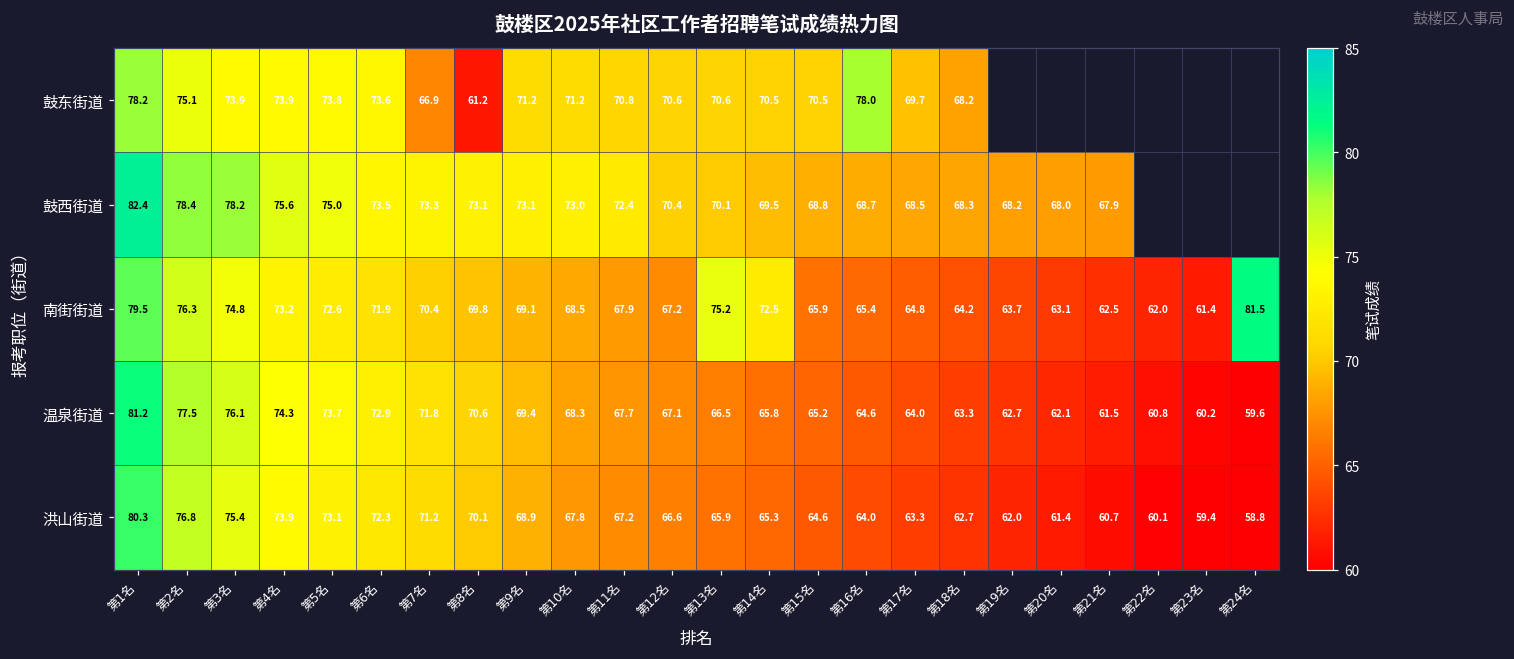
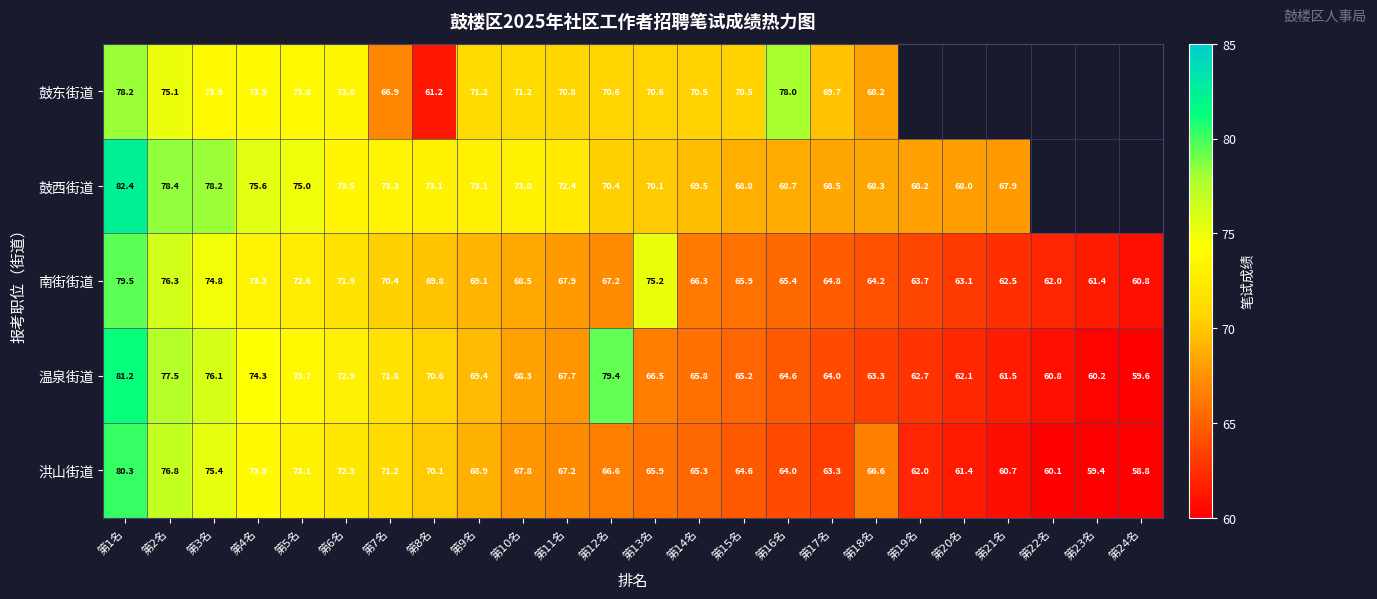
  {
    "鼓东街道": {
      "第1名": 78.2,
      "第2名": 75.1,
      "第3名": 73.9,
      "第4名": 73.9,
      "第5名": 73.8,
      "第6名": 73.6,
      "第7名": 66.9,
      "第8名": 61.2,
      "第9名": 71.2,
      "第10名": 71.2,
      "第11名": 70.8,
      "第12名": 70.6,
      "第13名": 70.6,
      "第14名": 70.5,
      "第15名": 70.5,
      "第16名": 78.0,
      "第17名": 69.7,
      "第18名": 68.2
    },
    "鼓西街道": {
      "第1名": 82.4,
      "第2名": 78.4,
      "第3名": 78.2,
      "第4名": 75.6,
      "第5名": 75.0,
      "第6名": 73.5,
      "第7名": 73.3,
      "第8名": 73.1,
      "第9名": 73.1,
      "第10名": 73.0,
      "第11名": 72.4,
      "第12名": 70.4,
      "第13名": 70.1,
      "第14名": 69.5,
      "第15名": 68.8,
      "第16名": 68.7,
      "第17名": 68.5,
      "第18名": 68.3,
      "第19名": 68.2,
      "第20名": 68.0,
      "第21名": 67.9
    },
    "南街街道": {
      "第1名": 79.5,
      "第2名": 76.3,
      "第3名": 74.8,
      "第4名": 73.2,
      "第5名": 72.6,
      "第6名": 71.9,
      "第7名": 70.4,
      "第8名": 69.8,
      "第9名": 69.1,
      "第10名": 68.5,
      "第11名": 67.9,
      "第12名": 67.2,
      "第13名": 75.2,
-     "第14名": 72.5,
+     "第14名": 66.3,
      "第15名": 65.9,
      "第16名": 65.4,
      "第17名": 64.8,
      "第18名": 64.2,
      "第19名": 63.7,
      "第20名": 63.1,
      "第21名": 62.5,
      "第22名": 62.0,
      "第23名": 61.4,
-     "第24名": 81.5
+     "第24名": 60.8
    },
    "温泉街道": {
      "第1名": 81.2,
      "第2名": 77.5,
      "第3名": 76.1,
      "第4名": 74.3,
      "第5名": 73.7,
      "第6名": 72.9,
      "第7名": 71.8,
      "第8名": 70.6,
      "第9名": 69.4,
      "第10名": 68.3,
      "第11名": 67.7,
-     "第12名": 67.1,
+     "第12名": 79.4,
      "第13名": 66.5,
      "第14名": 65.8,
      "第15名": 65.2,
      "第16名": 64.6,
      "第17名": 64.0,
      "第18名": 63.3,
      "第19名": 62.7,
      "第20名": 62.1,
      "第21名": 61.5,
      "第22名": 60.8,
      "第23名": 60.2,
      "第24名": 59.6
    },
    "洪山街道": {
      "第1名": 80.3,
      "第2名": 76.8,
      "第3名": 75.4,
      "第4名": 73.9,
      "第5名": 73.1,
      "第6名": 72.3,
      "第7名": 71.2,
      "第8名": 70.1,
      "第9名": 68.9,
      "第10名": 67.8,
      "第11名": 67.2,
      "第12名": 66.6,
      "第13名": 65.9,
      "第14名": 65.3,
      "第15名": 64.6,
      "第16名": 64.0,
      "第17名": 63.3,
-     "第18名": 62.7,
+     "第18名": 66.6,
      "第19名": 62.0,
      "第20名": 61.4,
      "第21名": 60.7,
      "第22名": 60.1,
      "第23名": 59.4,
      "第24名": 58.8
    }
  }
